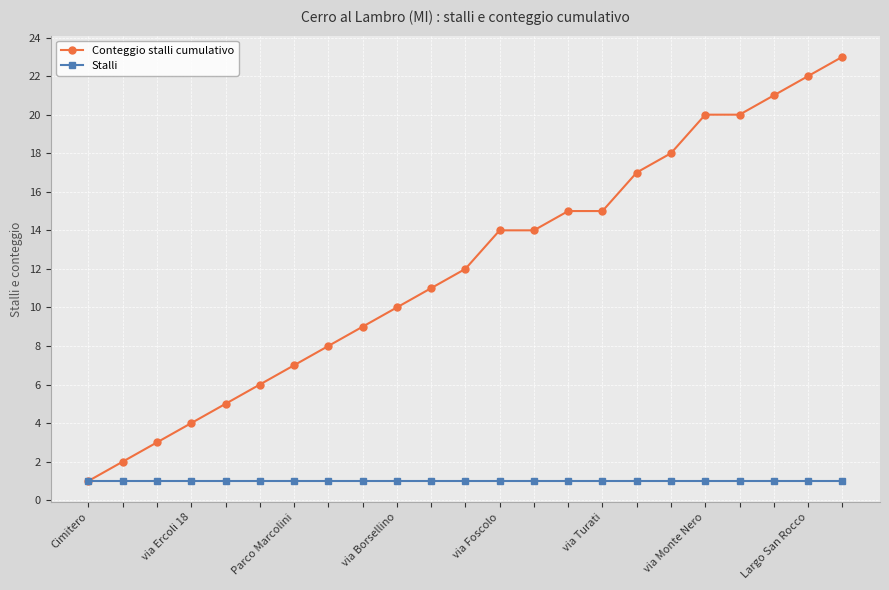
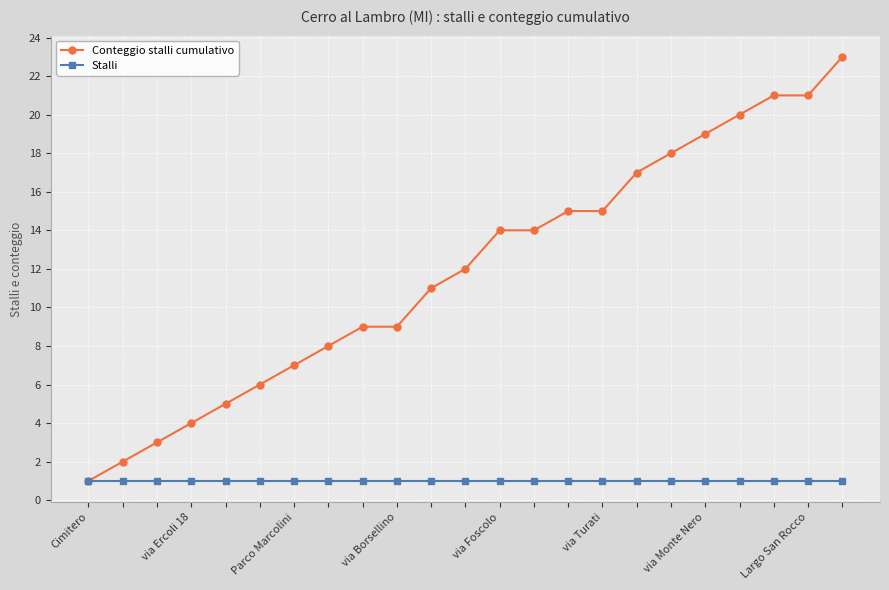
  {
    "Conteggio stalli cumulativo": {
      "via Ercoli 18": 4,
      "Parco Marcolini": 7,
-     "via Borsellino": 10,
+     "via Borsellino": 9,
      "via Foscolo": 14,
      "via Turati": 15,
-     "via Monte Nero": 20,
-     "Largo San Rocco": 22
+     "via Monte Nero": 19,
+     "Largo San Rocco": 21
    },
    "Stalli": {
      "via Ercoli 18": 1,
      "Parco Marcolini": 1,
      "via Borsellino": 1,
      "via Foscolo": 1,
      "via Turati": 1,
      "via Monte Nero": 1,
      "Largo San Rocco": 1
    }
  }
